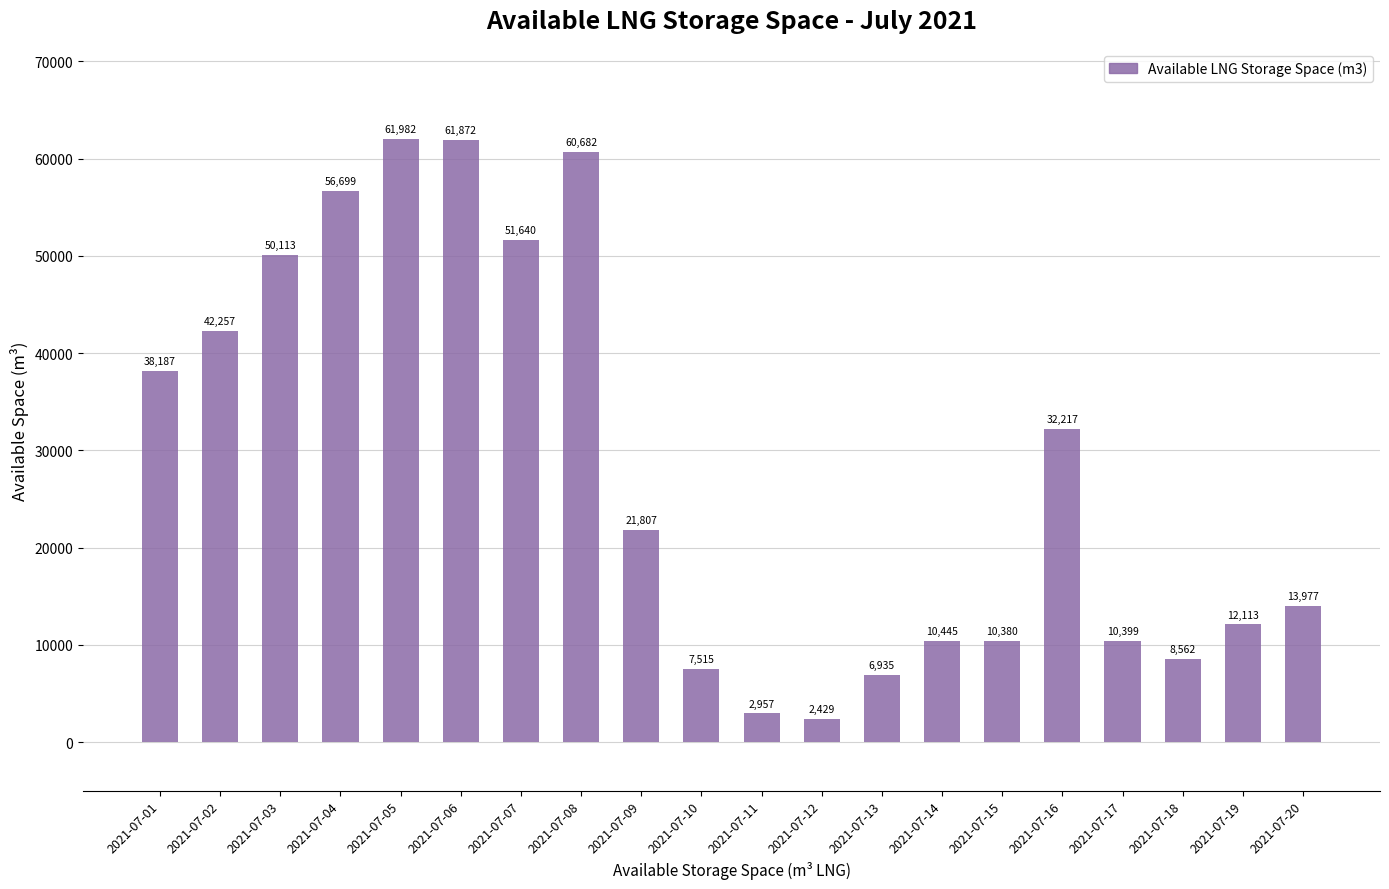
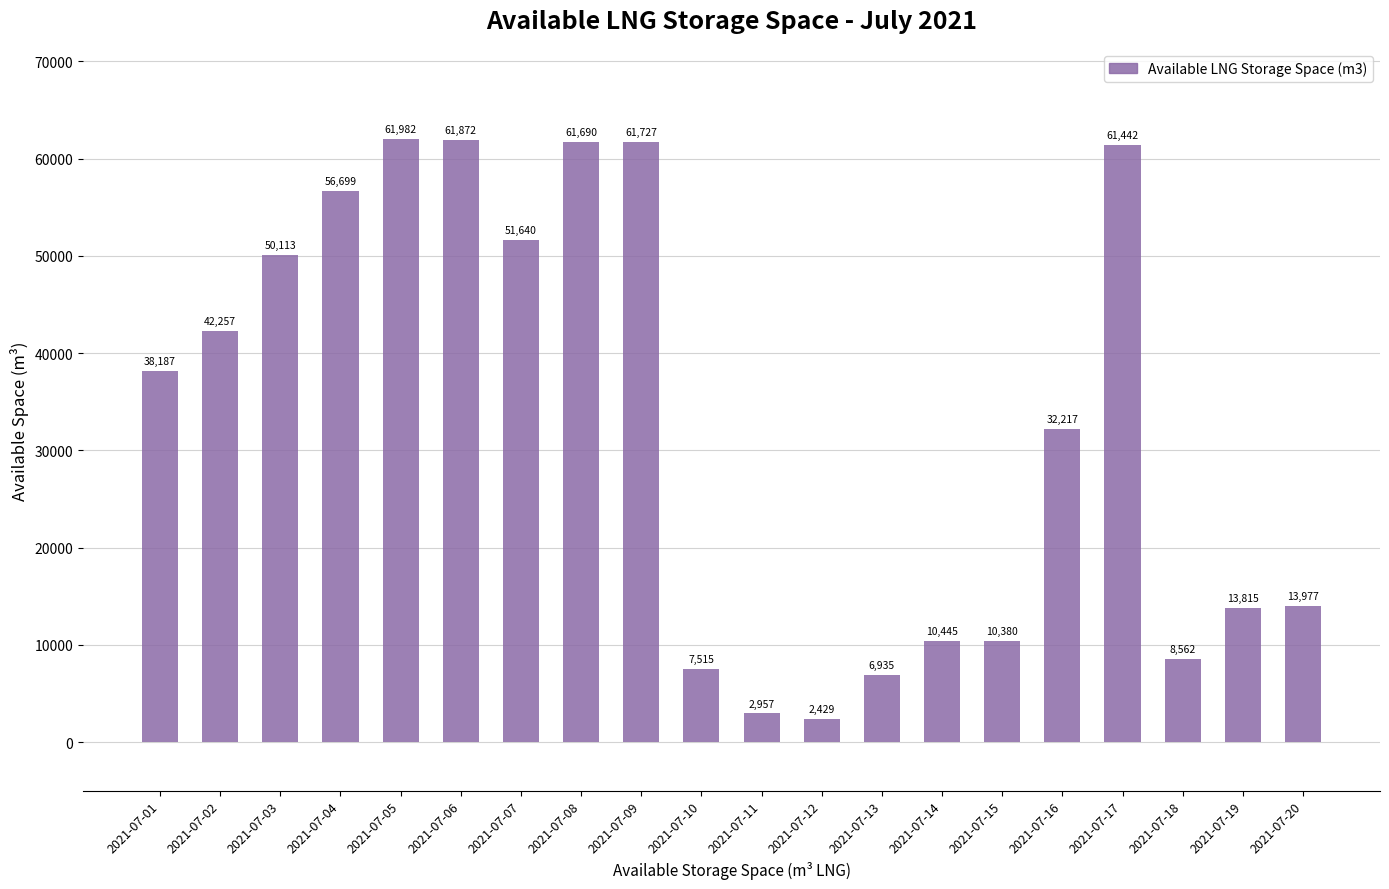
  {
    "2021-07-01": "38,187",
    "2021-07-02": "42,257",
    "2021-07-03": "50,113",
    "2021-07-04": "56,699",
    "2021-07-05": "61,982",
    "2021-07-06": "61,872",
    "2021-07-07": "51,640",
-   "2021-07-08": "60,682",
-   "2021-07-09": "21,807",
+   "2021-07-08": "61,690",
+   "2021-07-09": "61,727",
    "2021-07-10": "7,515",
    "2021-07-11": "2,957",
    "2021-07-12": "2,429",
    "2021-07-13": "6,935",
    "2021-07-14": "10,445",
    "2021-07-15": "10,380",
    "2021-07-16": "32,217",
-   "2021-07-17": "10,399",
+   "2021-07-17": "61,442",
    "2021-07-18": "8,562",
-   "2021-07-19": "12,113",
+   "2021-07-19": "13,815",
    "2021-07-20": "13,977"
  }
